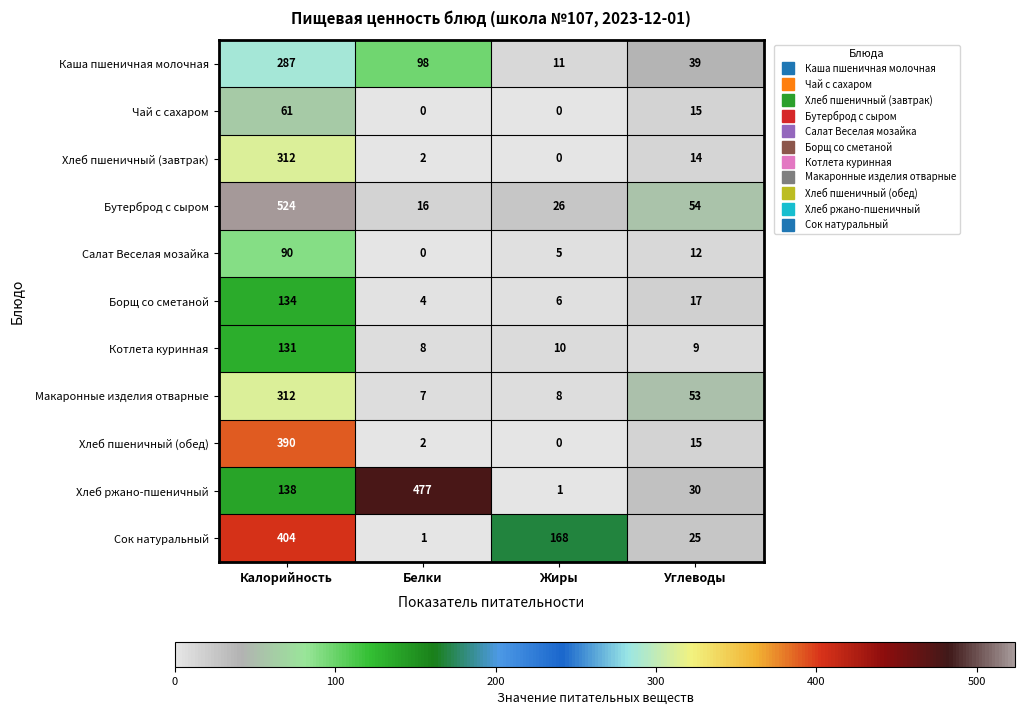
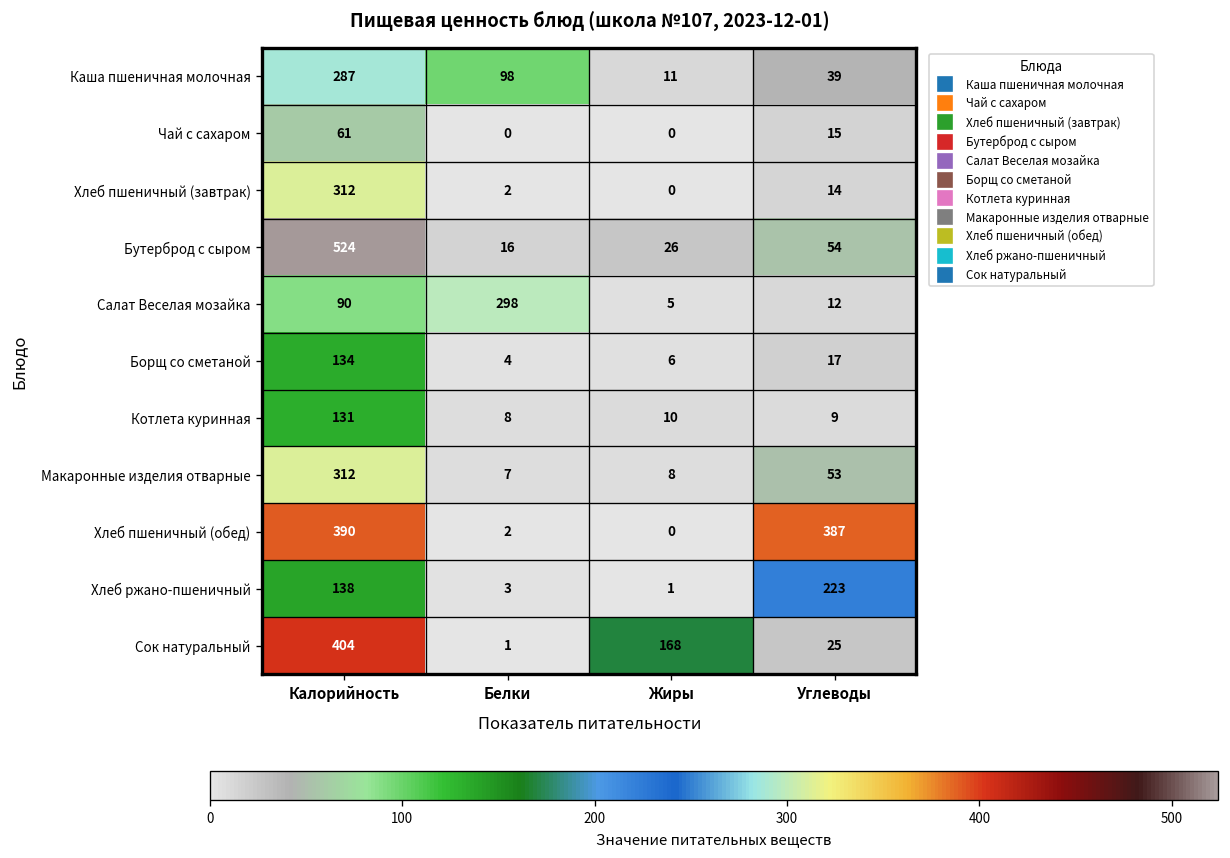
  {
    "Каша пшеничная молочная": {
      "Калорийность": 287,
      "Белки": 98,
      "Жиры": 11,
      "Углеводы": 39
    },
    "Чай с сахаром": {
      "Калорийность": 61,
      "Белки": 0,
      "Жиры": 0,
      "Углеводы": 15
    },
    "Хлеб пшеничный (завтрак)": {
      "Калорийность": 312,
      "Белки": 2,
      "Жиры": 0,
      "Углеводы": 14
    },
    "Бутерброд с сыром": {
      "Калорийность": 524,
      "Белки": 16,
      "Жиры": 26,
      "Углеводы": 54
    },
    "Салат Веселая мозайка": {
      "Калорийность": 90,
-     "Белки": 0,
+     "Белки": 298,
      "Жиры": 5,
      "Углеводы": 12
    },
    "Борщ со сметаной": {
      "Калорийность": 134,
      "Белки": 4,
      "Жиры": 6,
      "Углеводы": 17
    },
    "Котлета куринная": {
      "Калорийность": 131,
      "Белки": 8,
      "Жиры": 10,
      "Углеводы": 9
    },
    "Макаронные изделия отварные": {
      "Калорийность": 312,
      "Белки": 7,
      "Жиры": 8,
      "Углеводы": 53
    },
    "Хлеб пшеничный (обед)": {
      "Калорийность": 390,
      "Белки": 2,
      "Жиры": 0,
-     "Углеводы": 15
+     "Углеводы": 387
    },
    "Хлеб ржано-пшеничный": {
      "Калорийность": 138,
-     "Белки": 477,
+     "Белки": 3,
      "Жиры": 1,
-     "Углеводы": 30
+     "Углеводы": 223
    },
    "Сок натуральный": {
      "Калорийность": 404,
      "Белки": 1,
      "Жиры": 168,
      "Углеводы": 25
    }
  }
